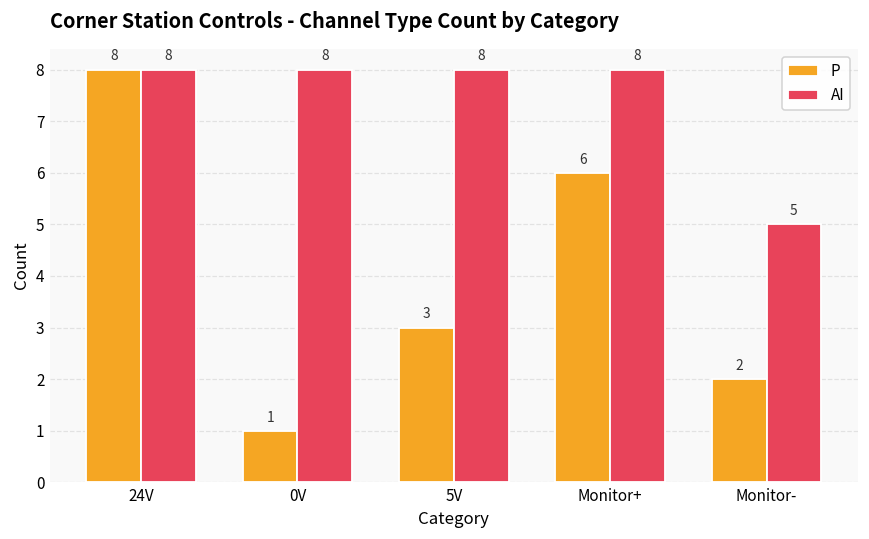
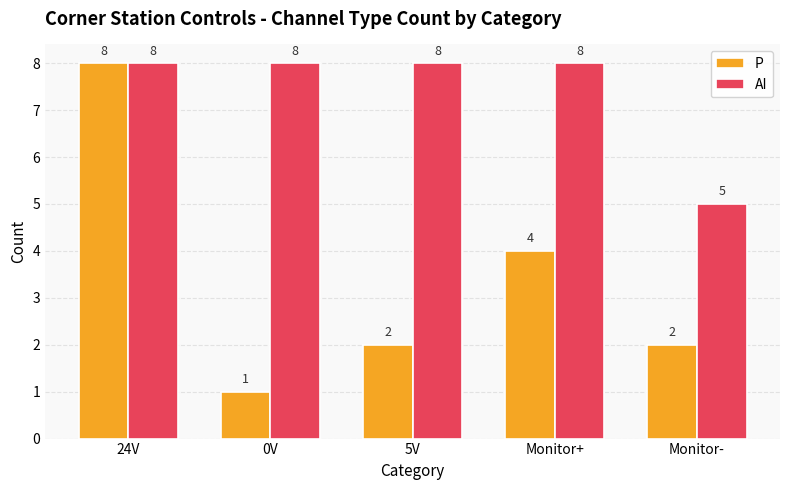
  {
    "P": {
      "24V": 8,
      "0V": 1,
-     "5V": 3,
-     "Monitor+": 6,
+     "5V": 2,
+     "Monitor+": 4,
      "Monitor-": 2
    },
    "AI": {
      "24V": 8,
      "0V": 8,
      "5V": 8,
      "Monitor+": 8,
      "Monitor-": 5
    }
  }
